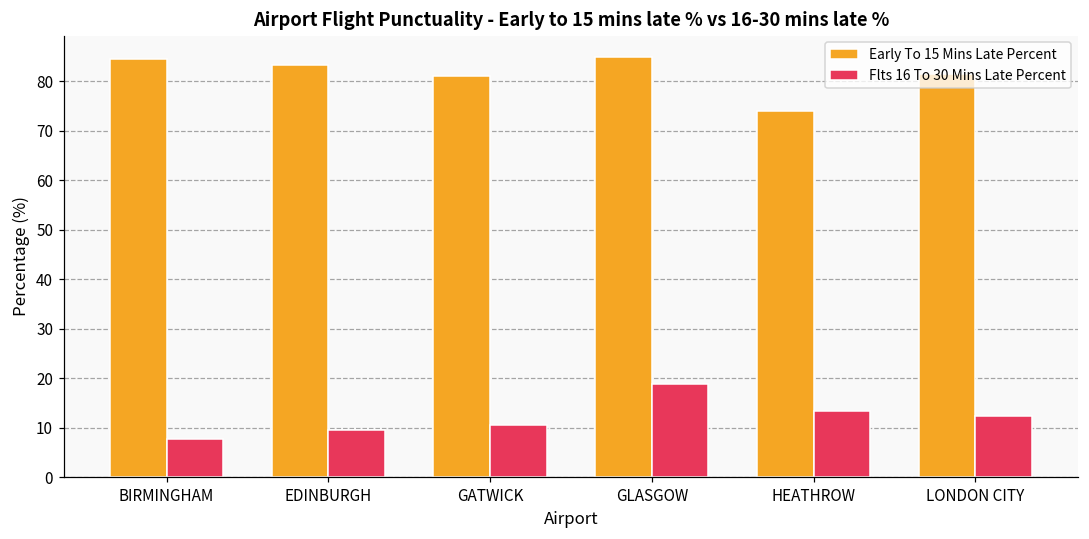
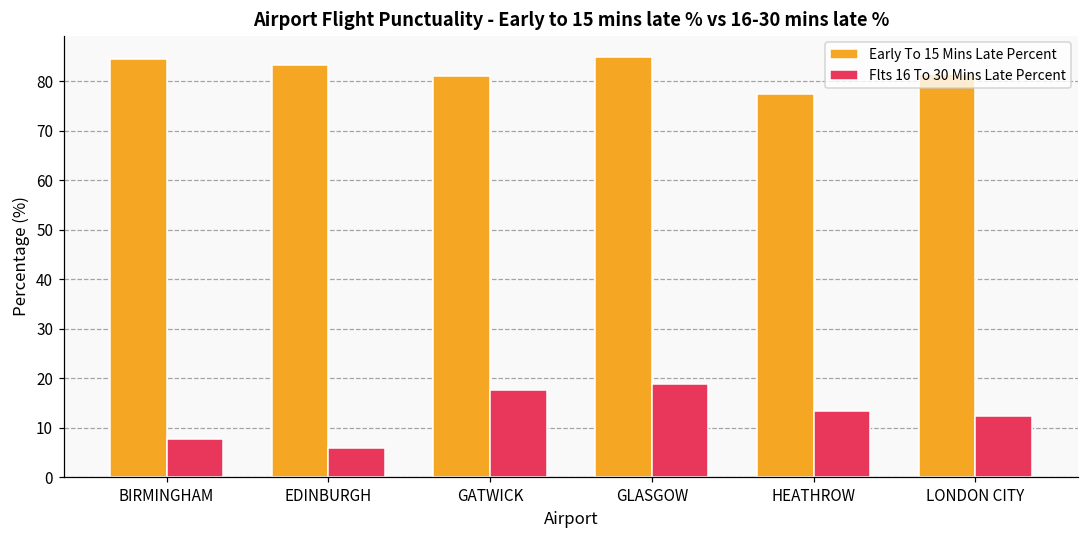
  {
    "Early To 15 Mins Late Percent": {
      "BIRMINGHAM": 84,
      "EDINBURGH": 83,
      "GATWICK": 81,
      "GLASGOW": 85,
-     "HEATHROW": 74
+     "HEATHROW": 77
    },
    "Flts 16 To 30 Mins Late Percent": {
      "BIRMINGHAM": 8,
-     "EDINBURGH": 9,
-     "GATWICK": 11,
+     "EDINBURGH": 6,
+     "GATWICK": 18,
      "GLASGOW": 19,
      "HEATHROW": 13,
      "LONDON CITY": 12
    }
  }
